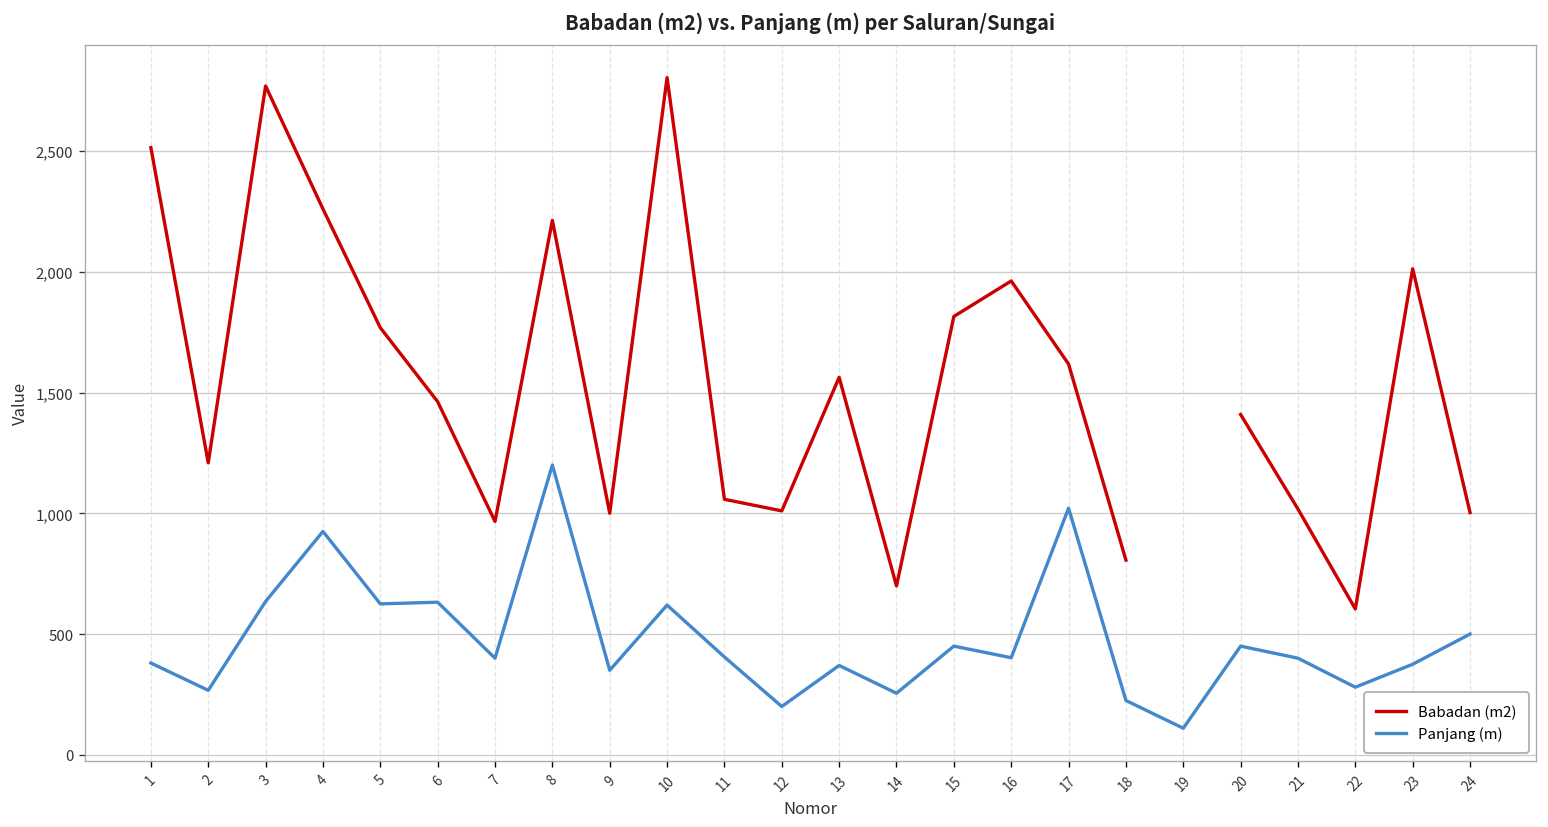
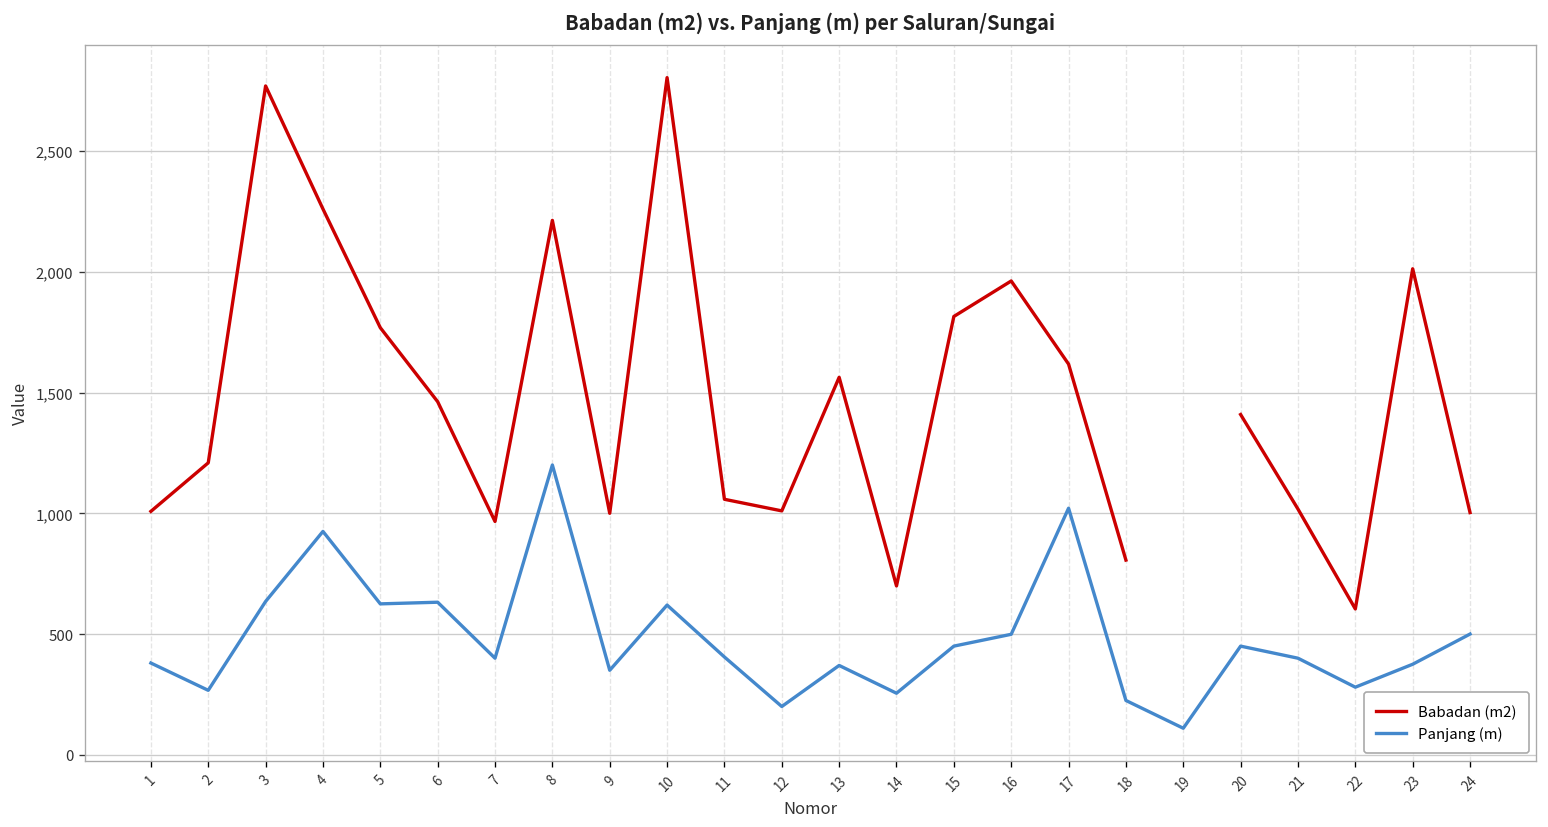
  {
    "Babadan (m2)": {
-     "1": "2,510",
+     "1": "1,010",
      "2": "1,210",
      "3": "2,770",
      "4": "2,260",
      "5": "1,770",
      "6": "1,460",
      "7": "970",
      "8": "2,210",
      "9": "1,000",
      "10": "2,800",
      "11": "1,060",
      "12": "1,010",
      "13": "1,560",
      "14": "700",
      "15": "1,820",
      "16": "1,960",
      "17": "1,620",
      "18": "810",
      "20": "1,410",
      "21": "1,020",
      "22": "600",
      "23": "2,010",
      "24": "1,000"
    },
    "Panjang (m)": {
      "1": "380",
      "2": "270",
      "3": "640",
      "4": "930",
      "5": "630",
      "6": "630",
      "7": "400",
      "8": "1,200",
      "9": "350",
      "10": "620",
      "11": "410",
      "12": "200",
      "13": "370",
      "14": "260",
      "15": "450",
-     "16": "400",
+     "16": "500",
      "17": "1,020",
      "18": "230",
      "19": "110",
      "20": "450",
      "21": "400",
      "22": "280",
      "23": "380",
      "24": "500"
    }
  }
